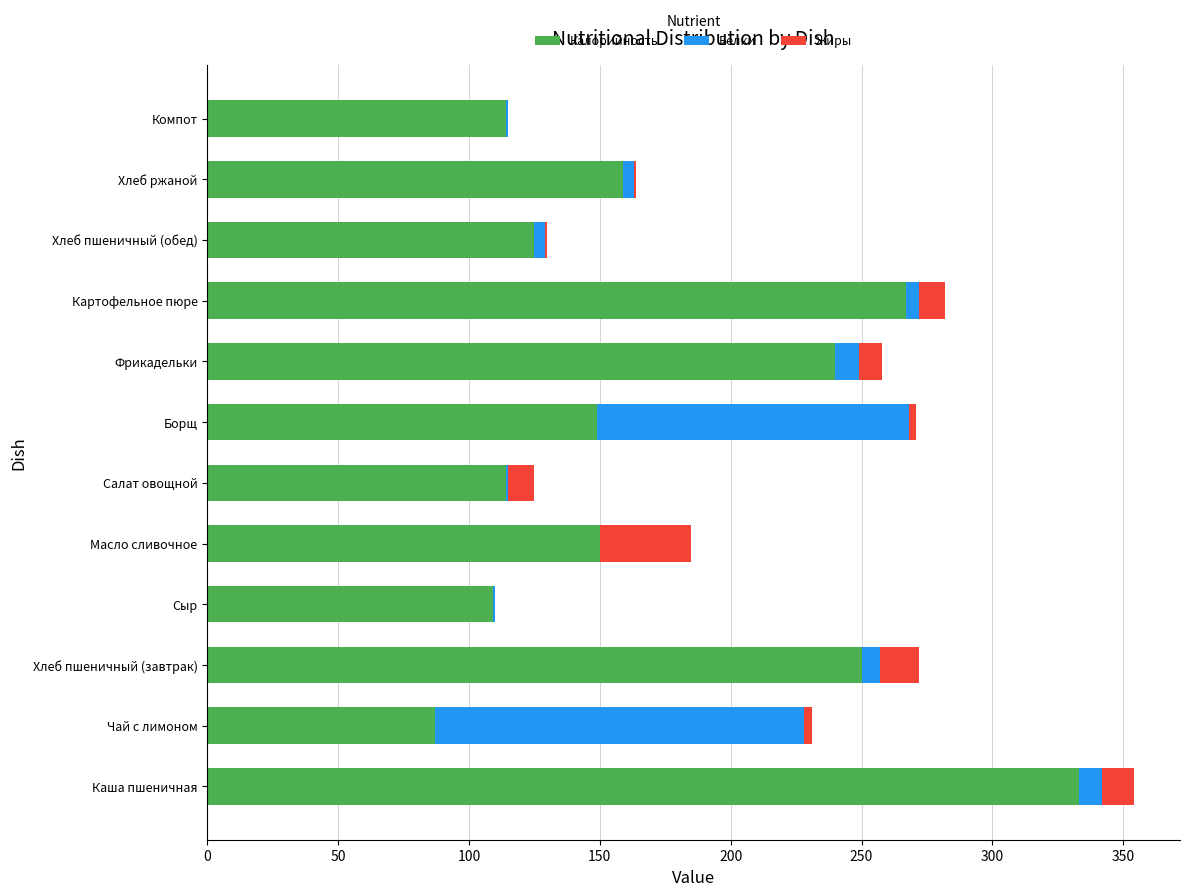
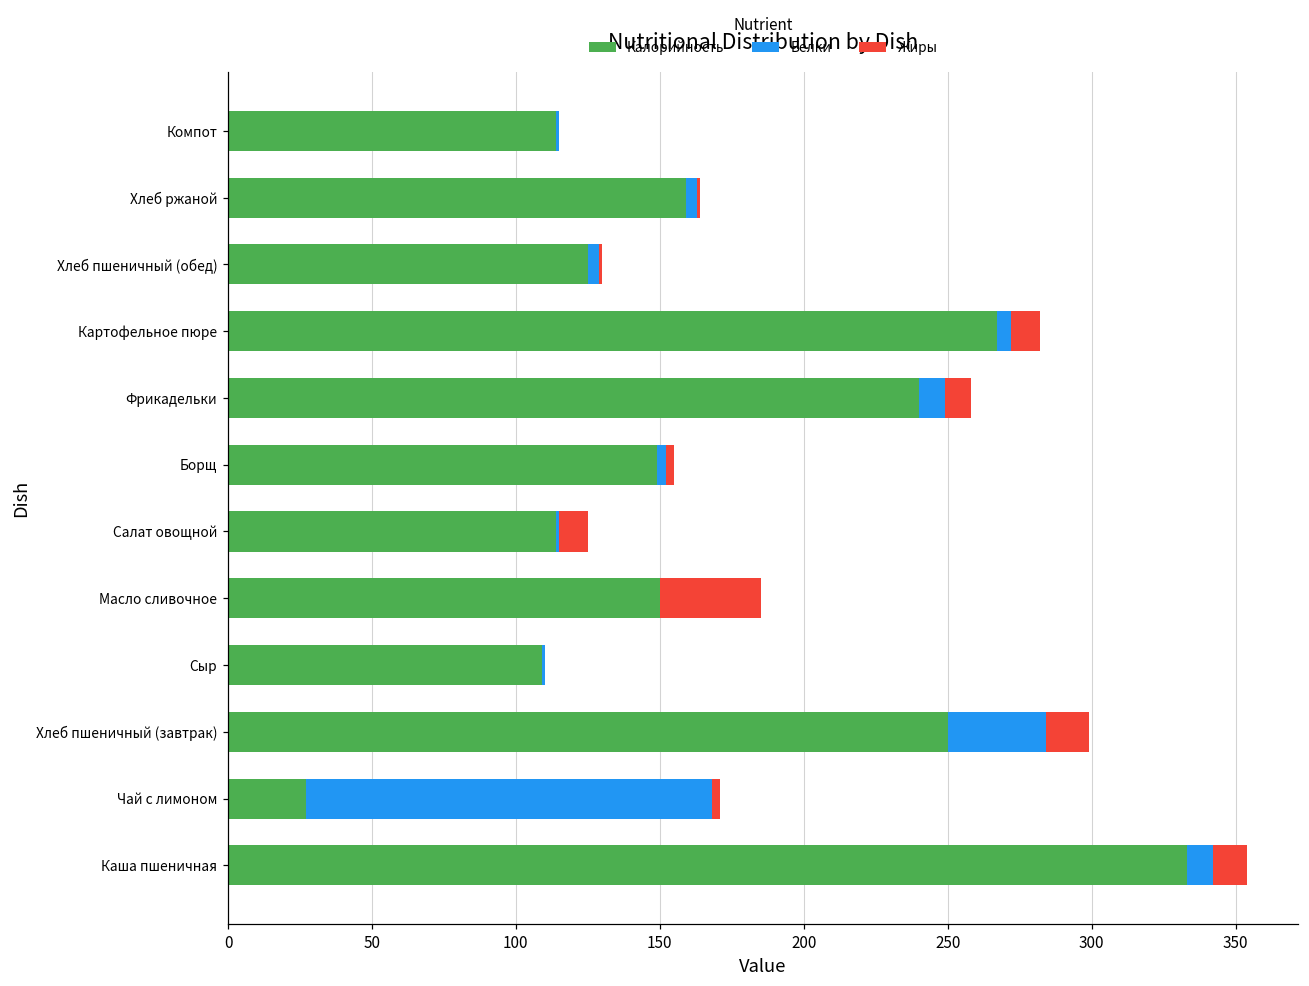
  {
    "Калорийность": {
      "Компот": 114,
      "Хлеб ржаной": 159,
      "Хлеб пшеничный (обед)": 125,
      "Картофельное пюре": 267,
      "Фрикадельки": 240,
      "Борщ": 149,
      "Салат овощной": 114,
      "Масло сливочное": 150,
      "Сыр": 109,
      "Хлеб пшеничный (завтрак)": 250,
-     "Чай с лимоном": 87,
+     "Чай с лимоном": 27,
      "Каша пшеничная": 333
    },
    "Белки": {
      "Компот": 1,
      "Хлеб ржаной": 4,
      "Хлеб пшеничный (обед)": 4,
      "Картофельное пюре": 5,
      "Фрикадельки": 9,
-     "Борщ": 119,
+     "Борщ": 3,
      "Салат овощной": 1,
      "Масло сливочное": 0,
      "Сыр": 1,
-     "Хлеб пшеничный (завтрак)": 7,
+     "Хлеб пшеничный (завтрак)": 34,
      "Чай с лимоном": 141,
      "Каша пшеничная": 9
    },
    "Жиры": {
      "Компот": 0,
      "Хлеб ржаной": 1,
      "Хлеб пшеничный (обед)": 1,
      "Картофельное пюре": 10,
      "Фрикадельки": 9,
      "Борщ": 3,
      "Салат овощной": 10,
      "Масло сливочное": 35,
      "Сыр": 0,
      "Хлеб пшеничный (завтрак)": 15,
      "Чай с лимоном": 3,
      "Каша пшеничная": 12
    }
  }
